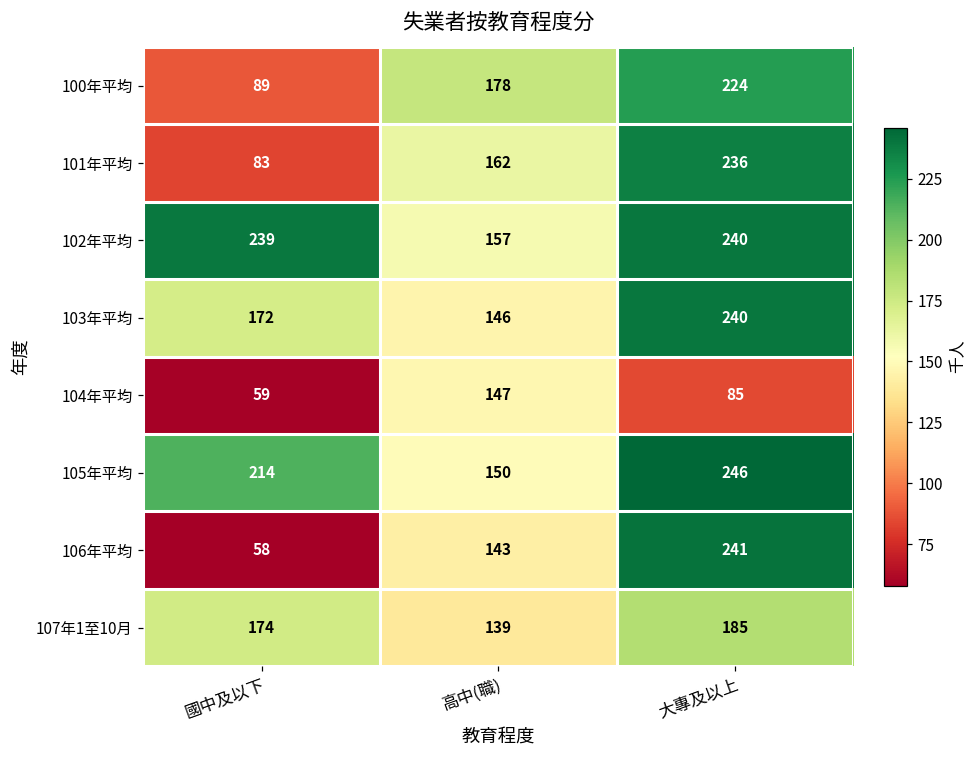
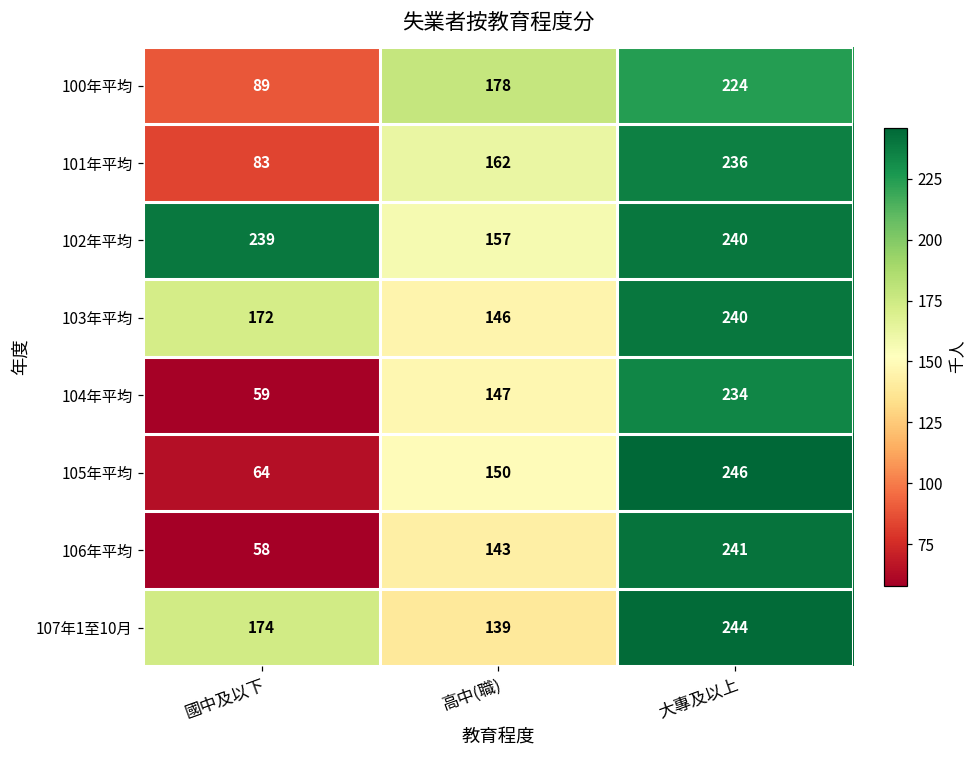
  {
    "100年平均": {
      "國中及以下": 89,
      "高中(職)": 178,
      "大專及以上": 224
    },
    "101年平均": {
      "國中及以下": 83,
      "高中(職)": 162,
      "大專及以上": 236
    },
    "102年平均": {
      "國中及以下": 239,
      "高中(職)": 157,
      "大專及以上": 240
    },
    "103年平均": {
      "國中及以下": 172,
      "高中(職)": 146,
      "大專及以上": 240
    },
    "104年平均": {
      "國中及以下": 59,
      "高中(職)": 147,
-     "大專及以上": 85
+     "大專及以上": 234
    },
    "105年平均": {
-     "國中及以下": 214,
+     "國中及以下": 64,
      "高中(職)": 150,
      "大專及以上": 246
    },
    "106年平均": {
      "國中及以下": 58,
      "高中(職)": 143,
      "大專及以上": 241
    },
    "107年1至10月": {
      "國中及以下": 174,
      "高中(職)": 139,
-     "大專及以上": 185
+     "大專及以上": 244
    }
  }
